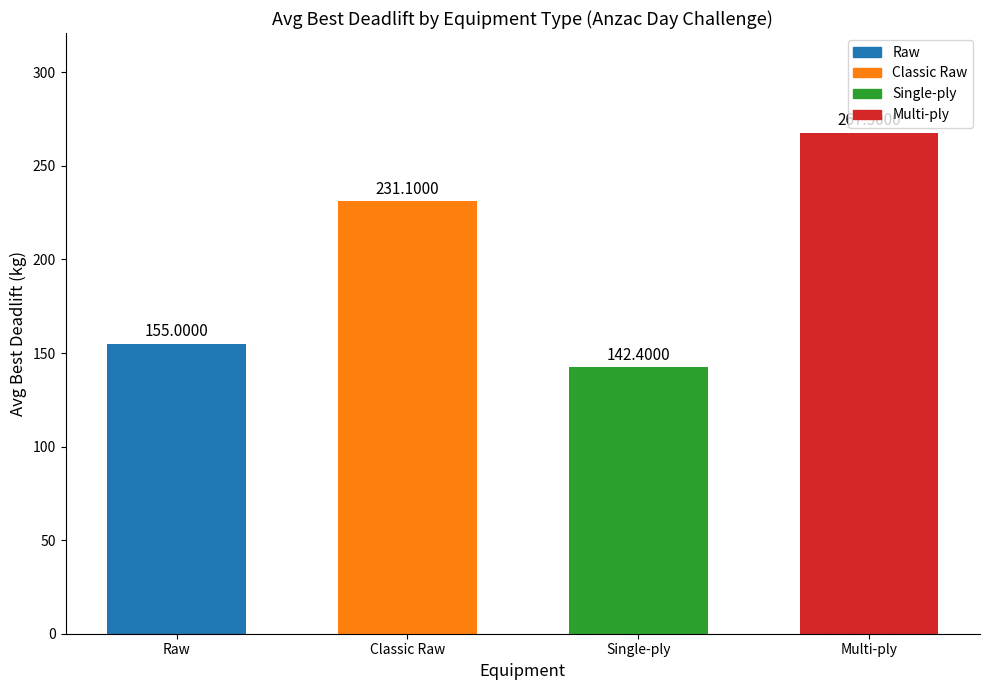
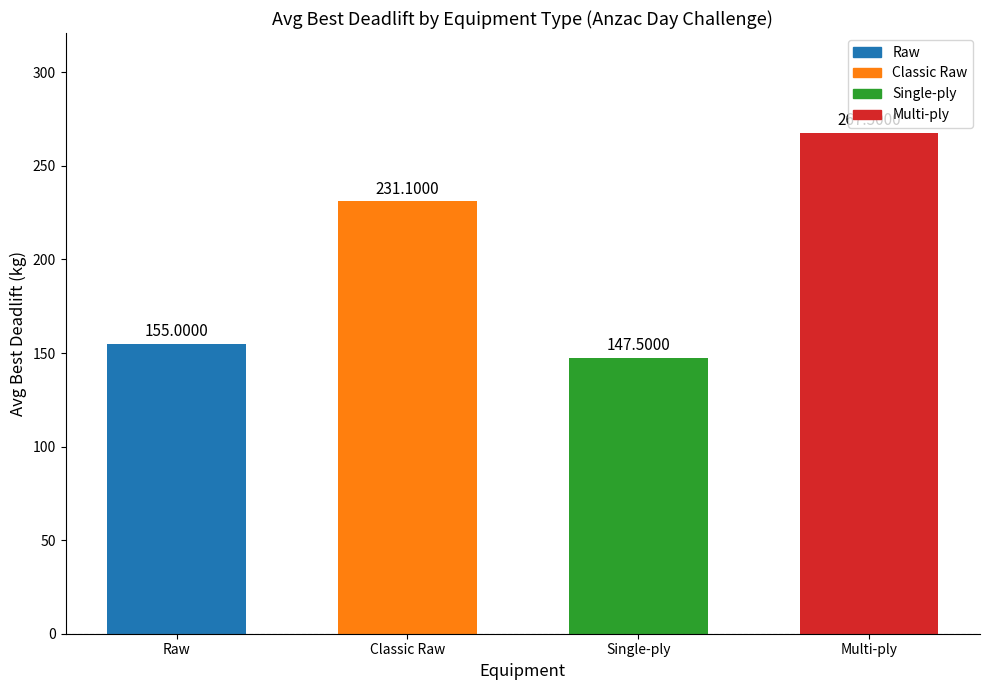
  {
    "Raw": 155.0000,
    "Classic Raw": 231.1000,
-   "Single-ply": 142.4000
+   "Single-ply": 147.5000
  }
